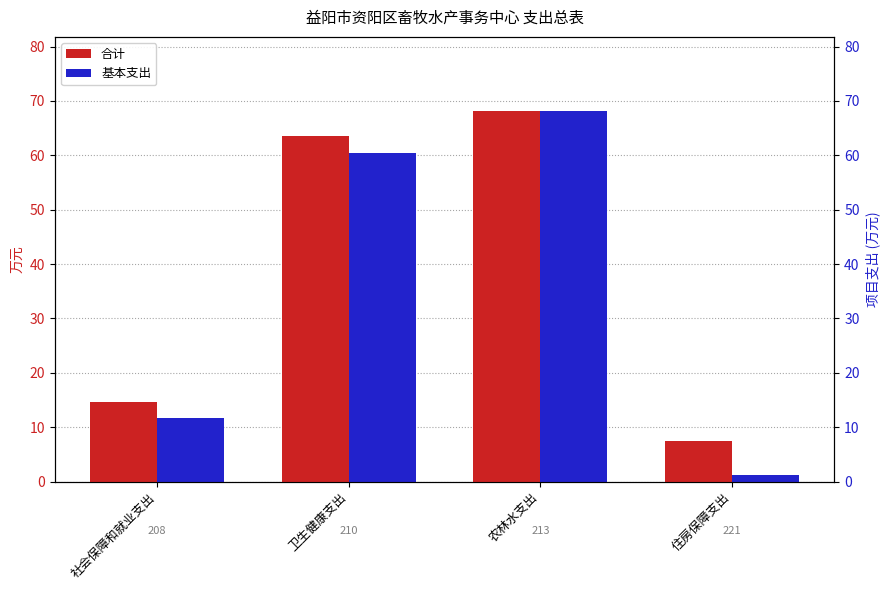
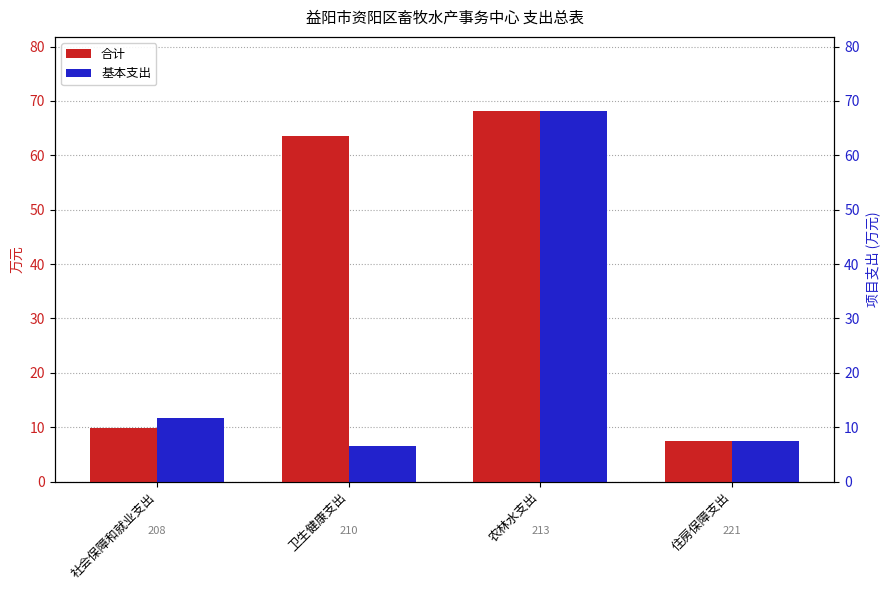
  {
    "合计": {
-     "社会保障和就业支出": 15,
+     "社会保障和就业支出": 10,
      "卫生健康支出": 64,
      "农林水支出": 68,
      "住房保障支出": 7
    },
    "基本支出": {
      "社会保障和就业支出": 12,
-     "卫生健康支出": 60,
+     "卫生健康支出": 7,
      "农林水支出": 68,
-     "住房保障支出": 1
+     "住房保障支出": 7
    }
  }
